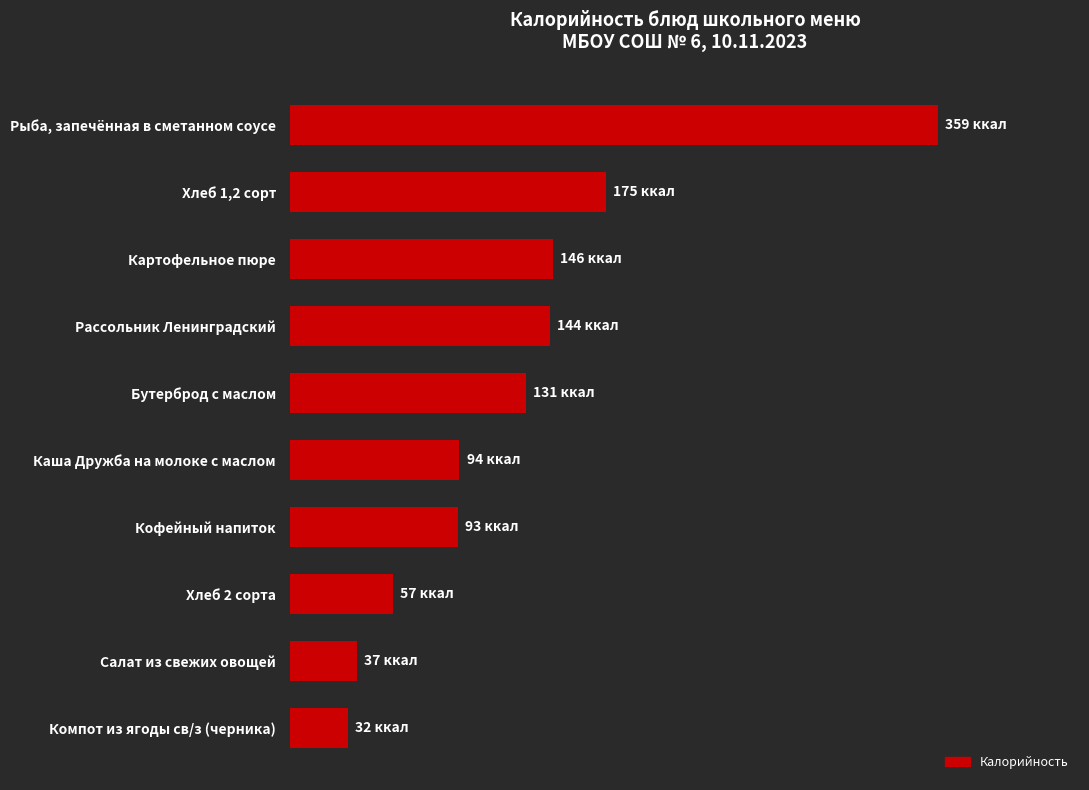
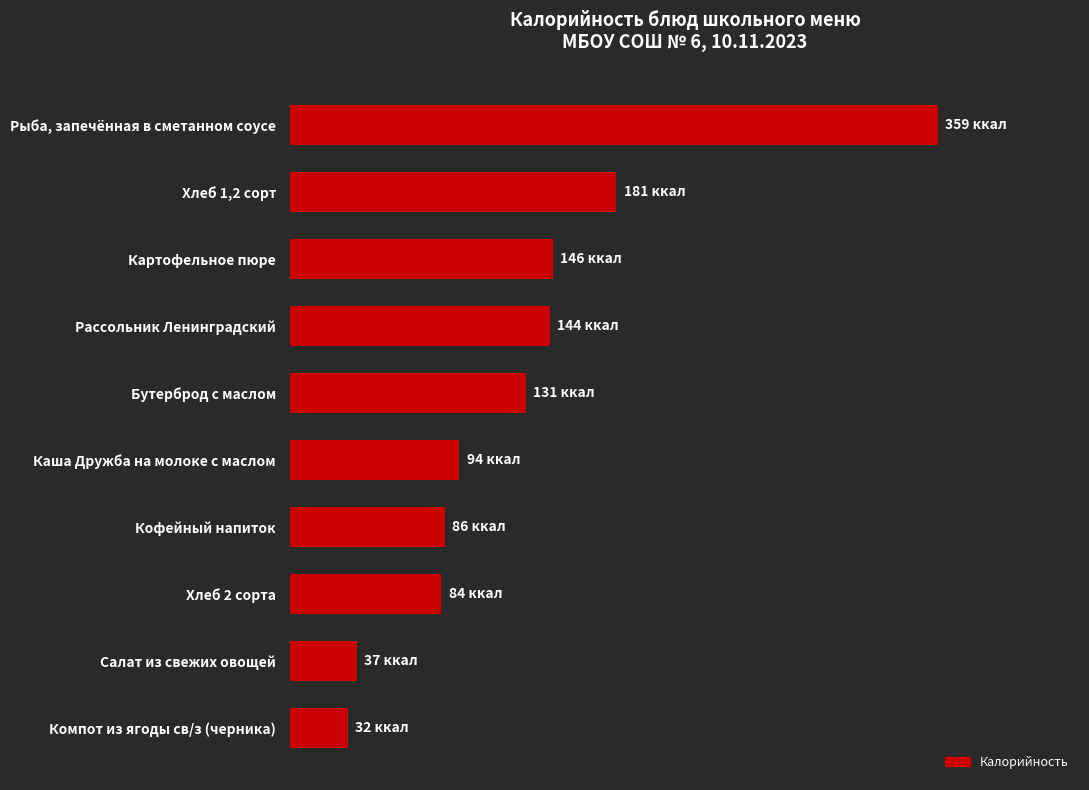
  {
    "Рыба, запечённая в сметанном соусе": 359,
-   "Хлеб 1,2 сорт": 175,
+   "Хлеб 1,2 сорт": 181,
    "Картофельное пюре": 146,
    "Рассольник Ленинградский": 144,
    "Бутерброд с маслом": 131,
    "Каша Дружба на молоке с маслом": 94,
-   "Кофейный напиток": 93,
-   "Хлеб 2 сорта": 57,
+   "Кофейный напиток": 86,
+   "Хлеб 2 сорта": 84,
    "Салат из свежих овощей": 37,
    "Компот из ягоды св/з (черника)": 32
  }
